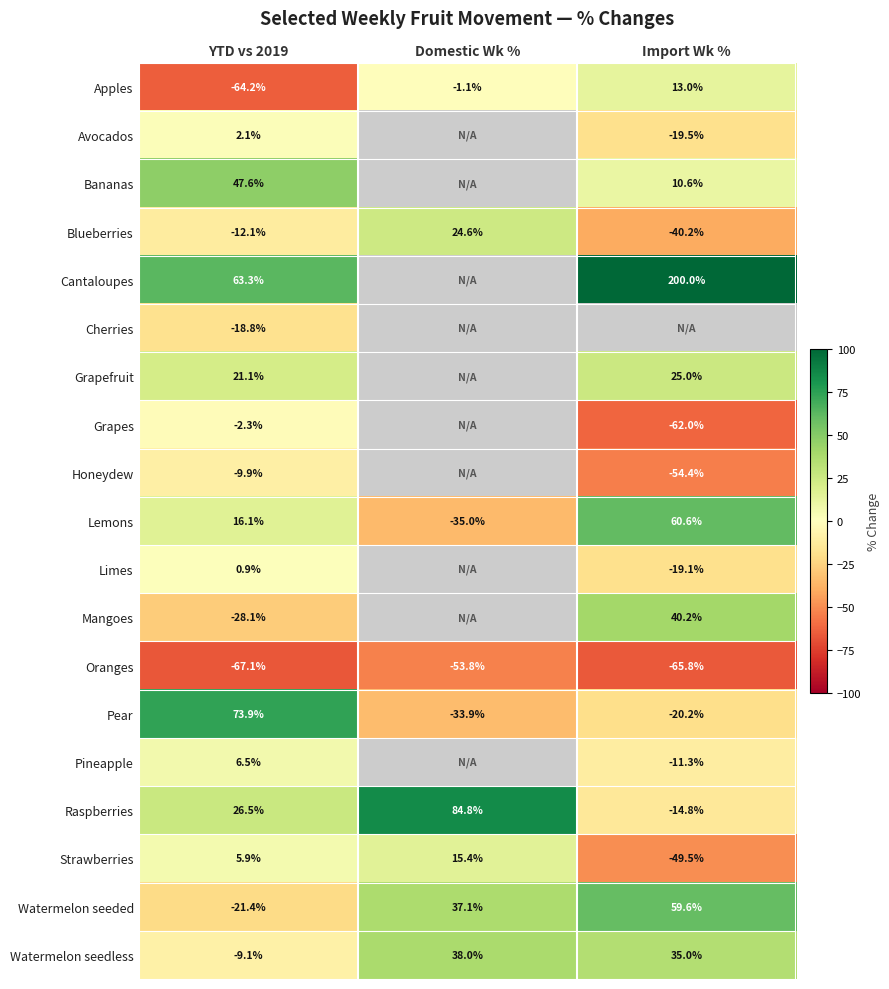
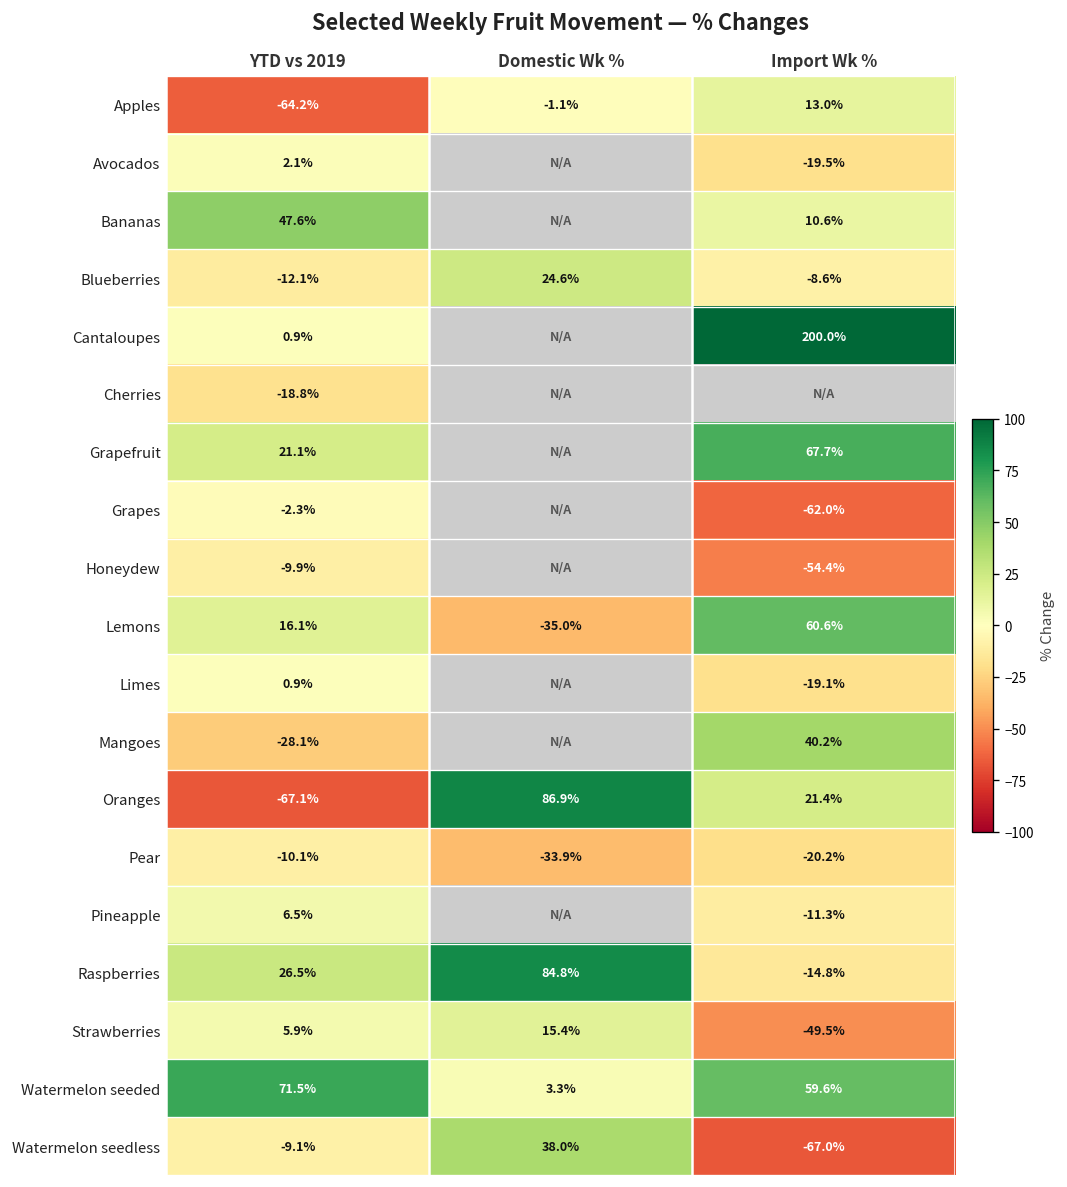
  {
    "Apples": {
      "YTD vs 2019": "-64.2%",
      "Domestic Wk %": "-1.1%",
      "Import Wk %": "13.0%"
    },
    "Avocados": {
      "YTD vs 2019": "2.1%",
      "Import Wk %": "-19.5%"
    },
    "Bananas": {
      "YTD vs 2019": "47.6%",
      "Import Wk %": "10.6%"
    },
    "Blueberries": {
      "YTD vs 2019": "-12.1%",
      "Domestic Wk %": "24.6%",
-     "Import Wk %": "-40.2%"
+     "Import Wk %": "-8.6%"
    },
    "Cantaloupes": {
-     "YTD vs 2019": "63.3%",
+     "YTD vs 2019": "0.9%",
      "Import Wk %": "200.0%"
    },
    "Cherries": {
      "YTD vs 2019": "-18.8%"
    },
    "Grapefruit": {
      "YTD vs 2019": "21.1%",
-     "Import Wk %": "25.0%"
+     "Import Wk %": "67.7%"
    },
    "Grapes": {
      "YTD vs 2019": "-2.3%",
      "Import Wk %": "-62.0%"
    },
    "Honeydew": {
      "YTD vs 2019": "-9.9%",
      "Import Wk %": "-54.4%"
    },
    "Lemons": {
      "YTD vs 2019": "16.1%",
      "Domestic Wk %": "-35.0%",
      "Import Wk %": "60.6%"
    },
    "Limes": {
      "YTD vs 2019": "0.9%",
      "Import Wk %": "-19.1%"
    },
    "Mangoes": {
      "YTD vs 2019": "-28.1%",
      "Import Wk %": "40.2%"
    },
    "Oranges": {
      "YTD vs 2019": "-67.1%",
-     "Domestic Wk %": "-53.8%",
-     "Import Wk %": "-65.8%"
+     "Domestic Wk %": "86.9%",
+     "Import Wk %": "21.4%"
    },
    "Pear": {
-     "YTD vs 2019": "73.9%",
+     "YTD vs 2019": "-10.1%",
      "Domestic Wk %": "-33.9%",
      "Import Wk %": "-20.2%"
    },
    "Pineapple": {
      "YTD vs 2019": "6.5%",
      "Import Wk %": "-11.3%"
    },
    "Raspberries": {
      "YTD vs 2019": "26.5%",
      "Domestic Wk %": "84.8%",
      "Import Wk %": "-14.8%"
    },
    "Strawberries": {
      "YTD vs 2019": "5.9%",
      "Domestic Wk %": "15.4%",
      "Import Wk %": "-49.5%"
    },
    "Watermelon seeded": {
-     "YTD vs 2019": "-21.4%",
-     "Domestic Wk %": "37.1%",
+     "YTD vs 2019": "71.5%",
+     "Domestic Wk %": "3.3%",
      "Import Wk %": "59.6%"
    },
    "Watermelon seedless": {
      "YTD vs 2019": "-9.1%",
      "Domestic Wk %": "38.0%",
-     "Import Wk %": "35.0%"
+     "Import Wk %": "-67.0%"
    }
  }
